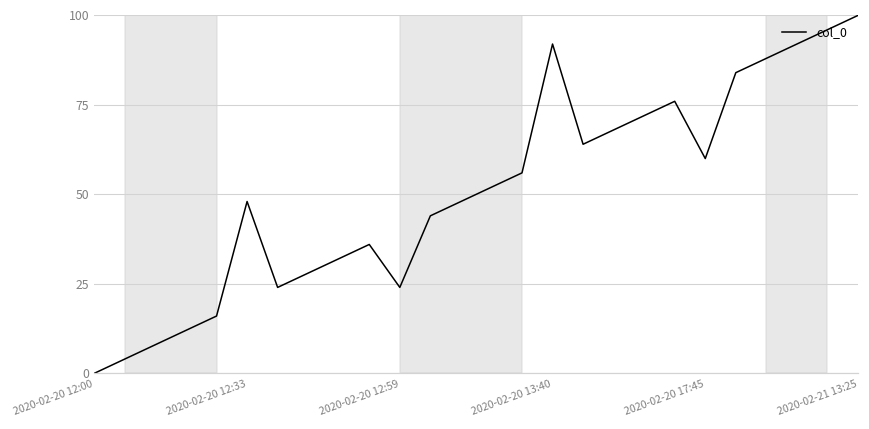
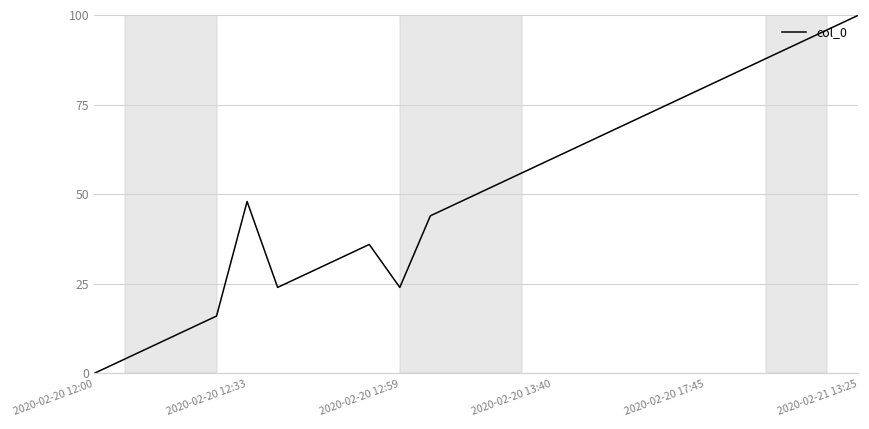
  {
    "2020-02-20 12:00": 0,
    "2020-02-20 12:33": 48,
    "2020-02-20 12:59": 24,
-   "2020-02-20 13:40": 92,
-   "2020-02-20 17:45": 60,
+   "2020-02-20 13:40": 60,
+   "2020-02-20 17:45": 80,
    "2020-02-21 13:25": 100
  }
